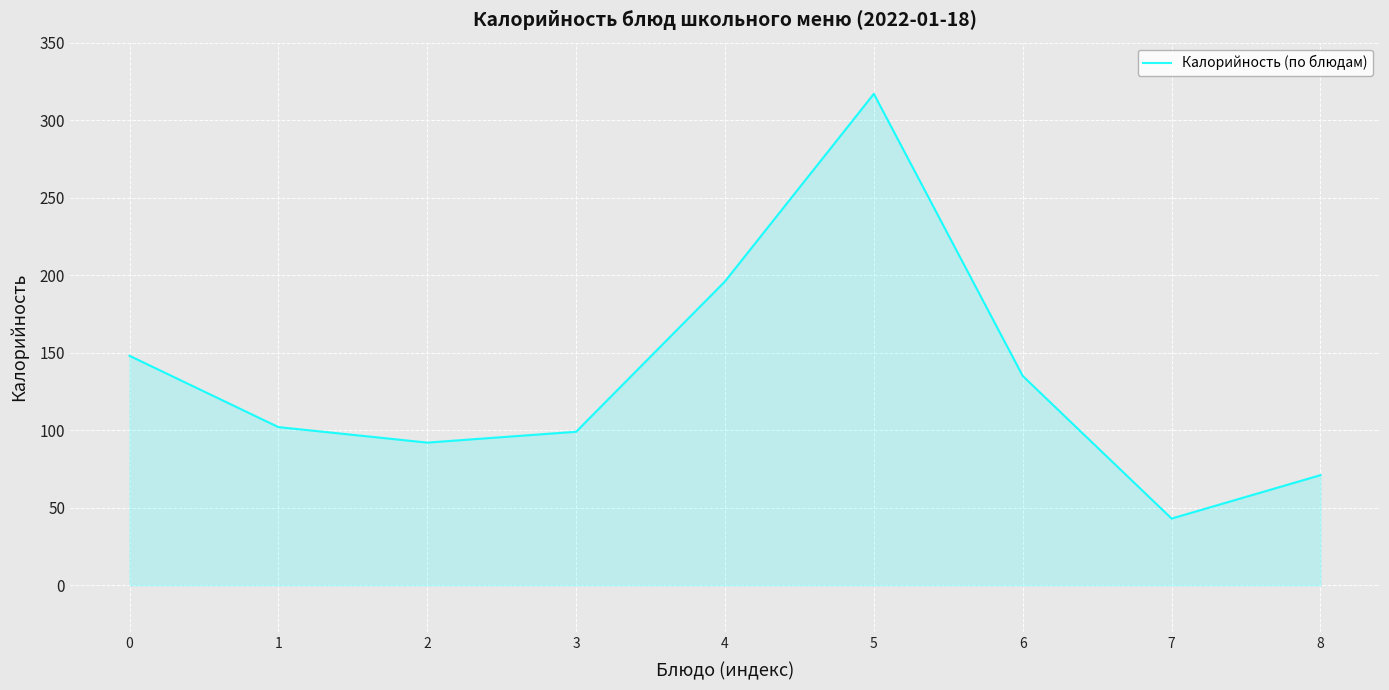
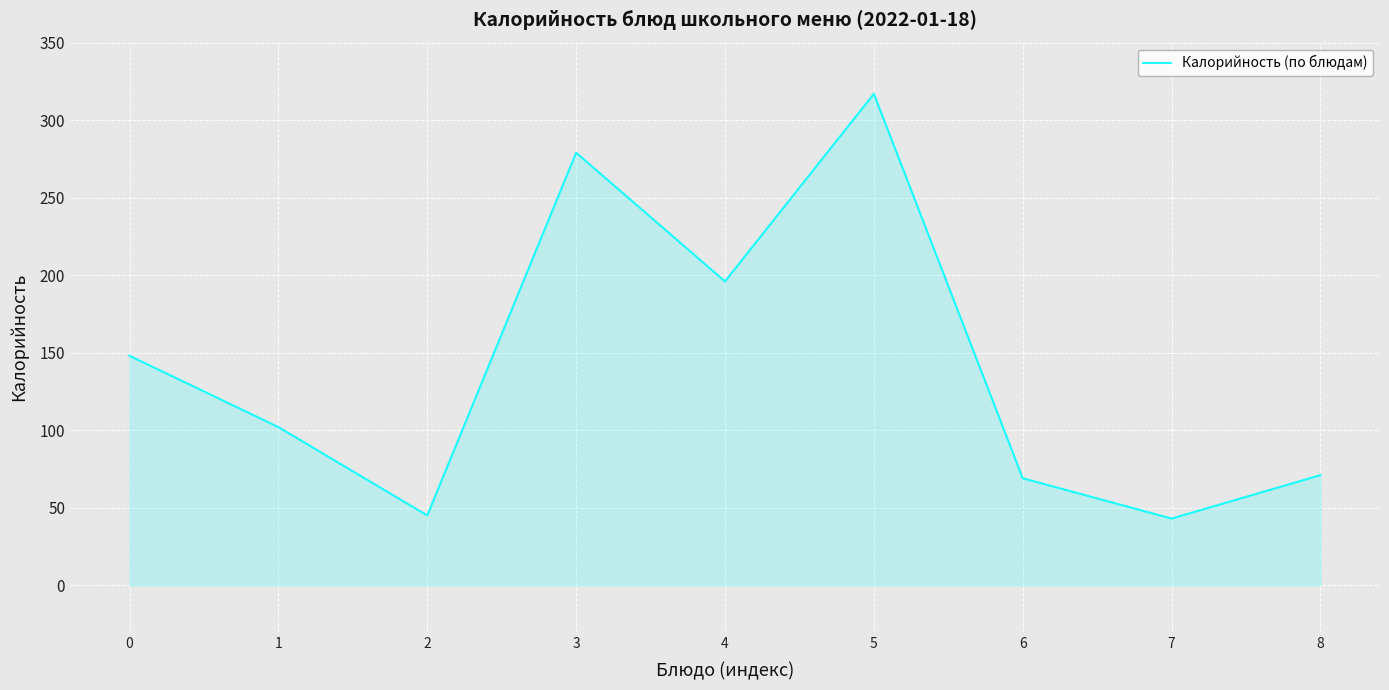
  {
    "0": 148,
    "1": 102,
-   "2": 92,
-   "3": 99,
+   "2": 45,
+   "3": 279,
    "4": 196,
    "5": 317,
-   "6": 135,
+   "6": 69,
    "7": 43,
    "8": 71
  }
